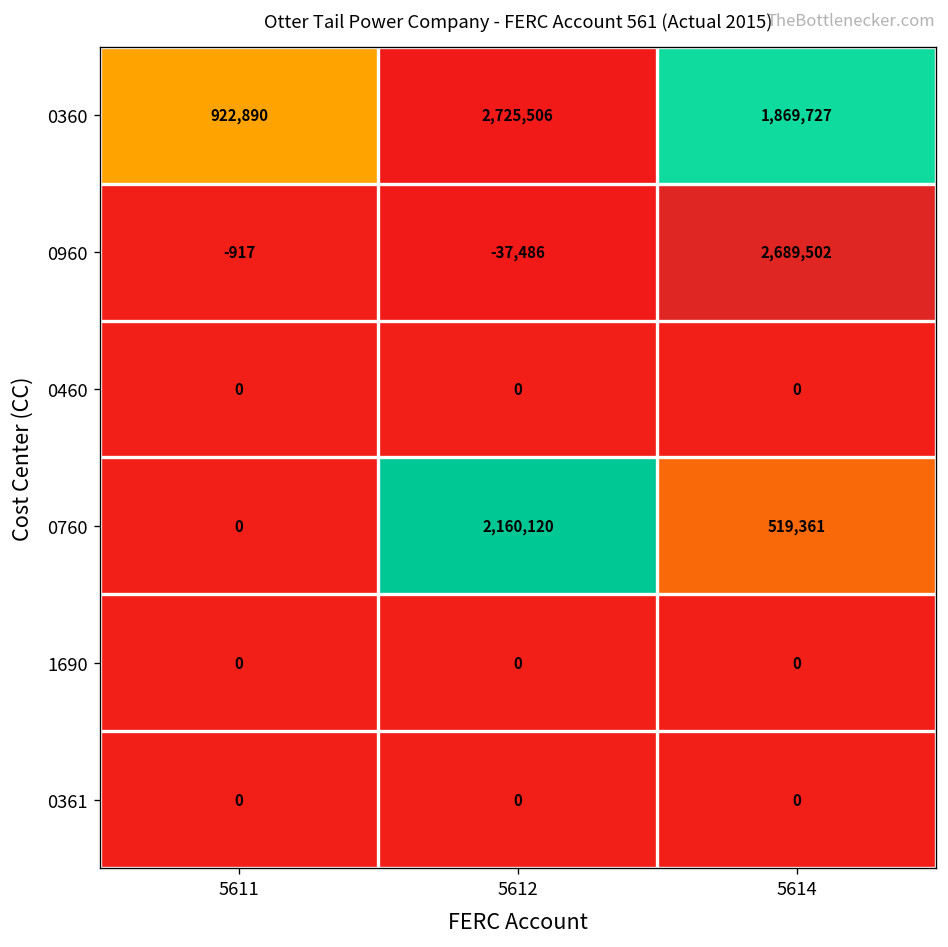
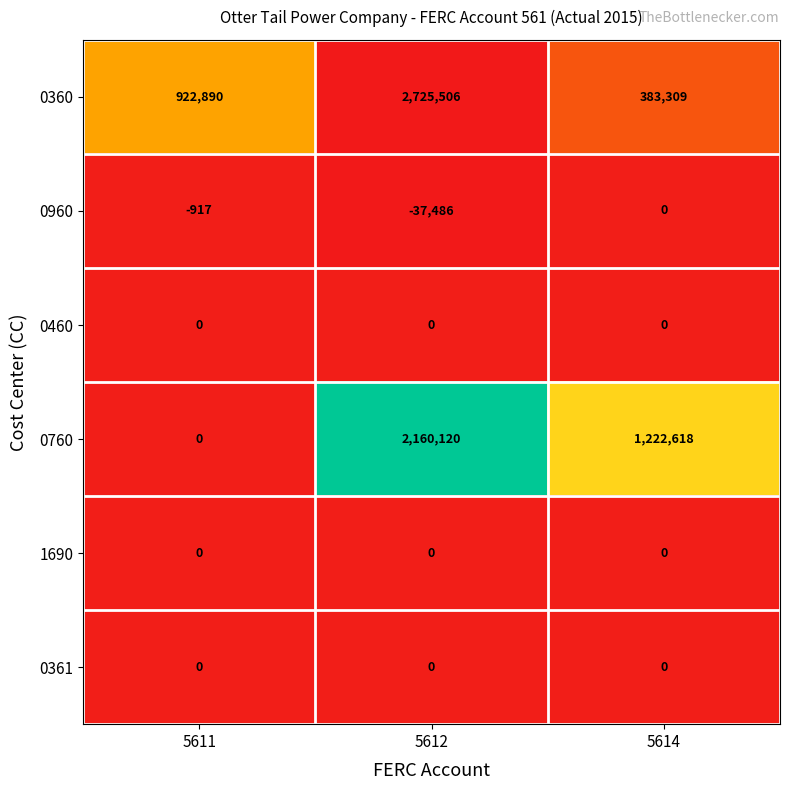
  {
    "0360": {
      "5611": "922,890",
      "5612": "2,725,506",
-     "5614": "1,869,727"
+     "5614": "383,309"
    },
    "0960": {
      "5611": "-917",
      "5612": "-37,486",
-     "5614": "2,689,502"
+     "5614": "0"
    },
    "0460": {
      "5611": "0",
      "5612": "0",
      "5614": "0"
    },
    "0760": {
      "5611": "0",
      "5612": "2,160,120",
-     "5614": "519,361"
+     "5614": "1,222,618"
    },
    "1690": {
      "5611": "0",
      "5612": "0",
      "5614": "0"
    },
    "0361": {
      "5611": "0",
      "5612": "0",
      "5614": "0"
    }
  }
